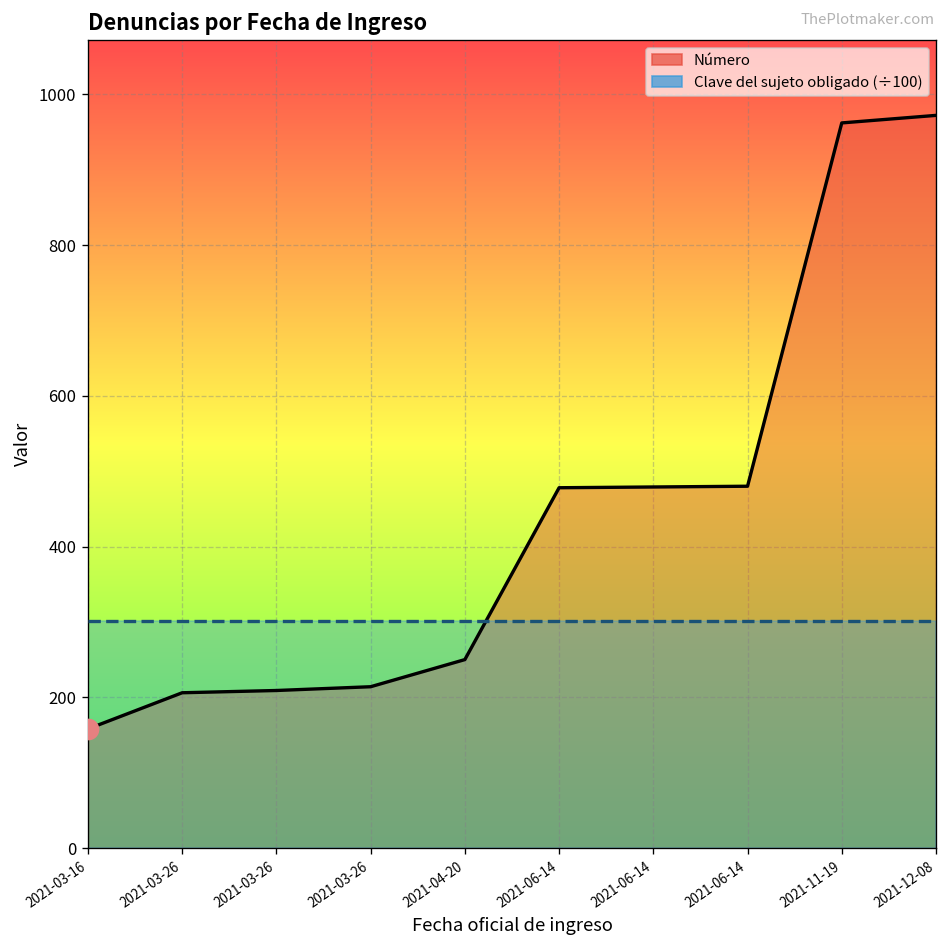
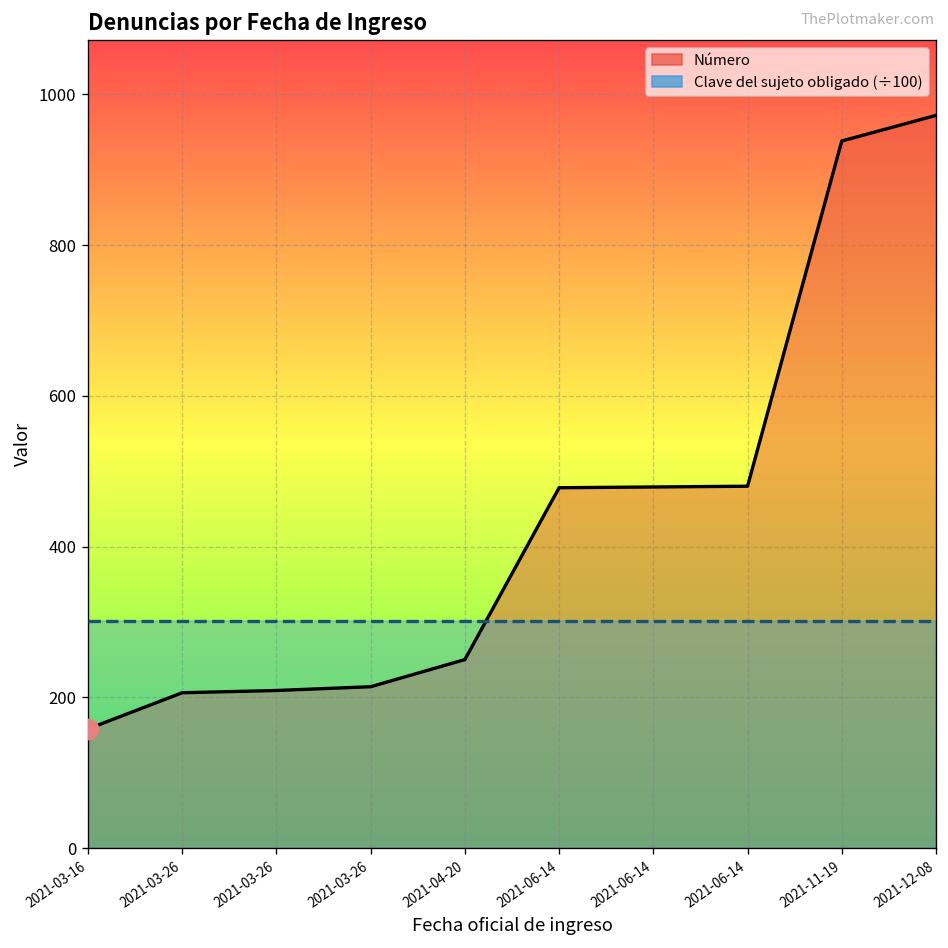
  {
    "Número": {
      "2021-04-20": 250,
-     "2021-11-19": 960,
+     "2021-11-19": 940,
      "2021-12-08": 970
    },
    "Clave del sujeto obligado (÷100)": {
      "2021-03-16": 300,
      "2021-04-20": 300,
      "2021-11-19": 300,
      "2021-12-08": 300
    }
  }
